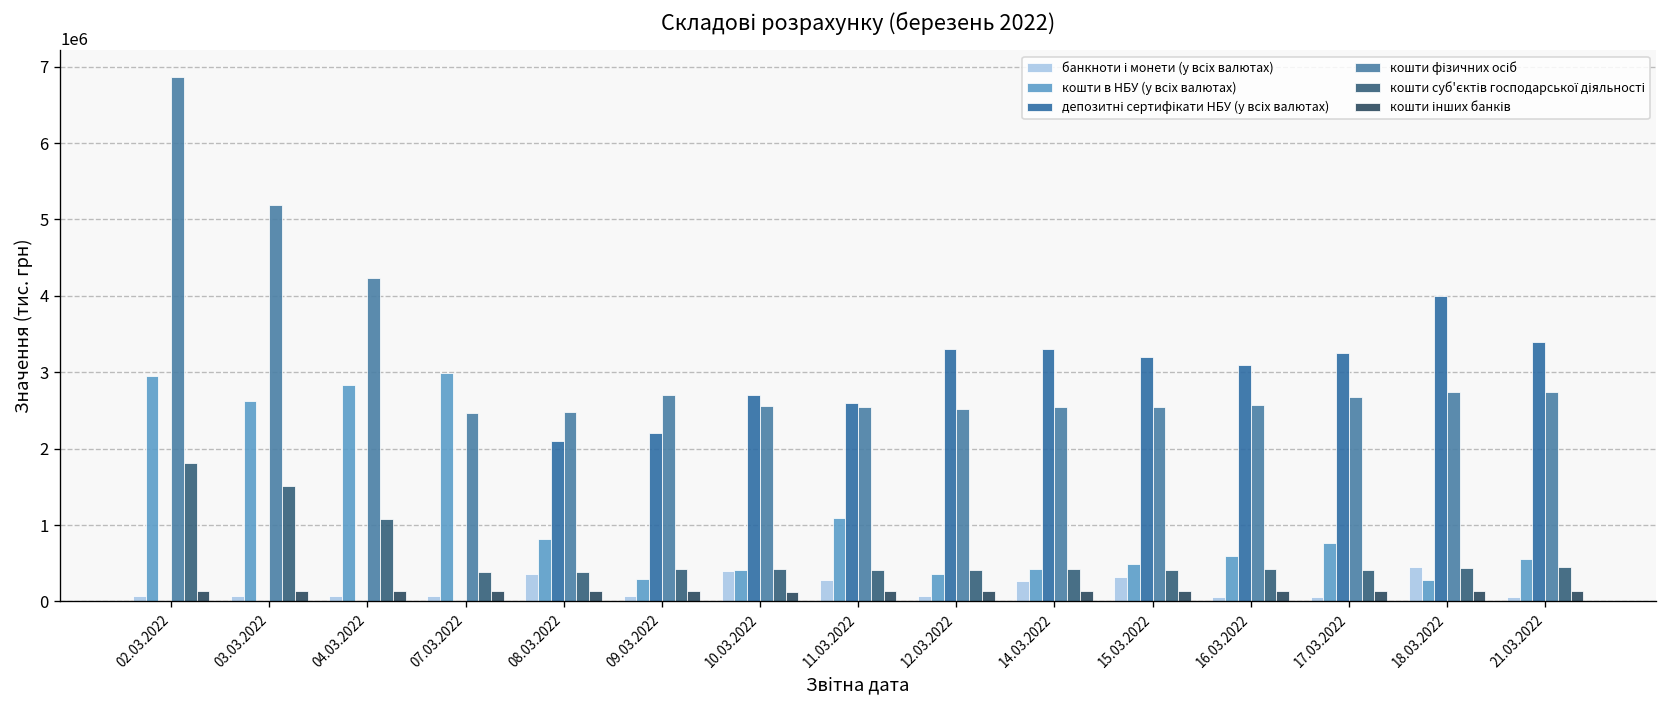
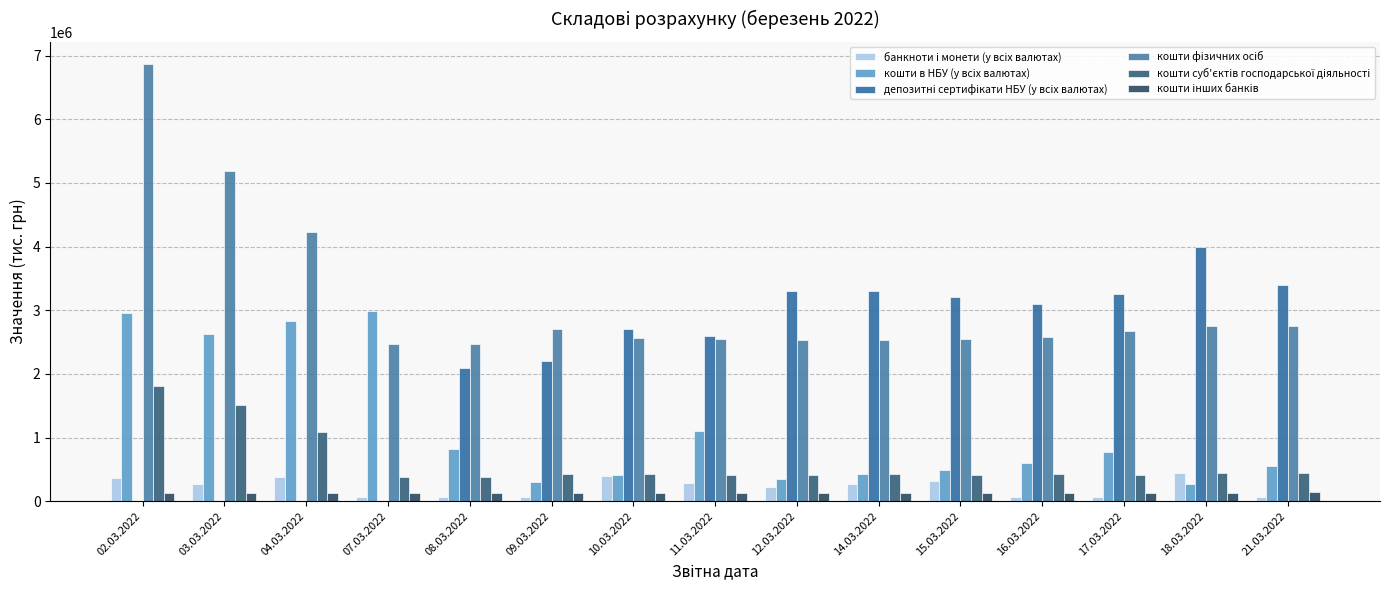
  {
    "банкноти і монети (у всіх валютах)": {
-     "02.03.2022": 100000,
-     "03.03.2022": 100000,
-     "04.03.2022": 100000,
+     "02.03.2022": 400000,
+     "03.03.2022": 300000,
+     "04.03.2022": 400000,
      "07.03.2022": 100000,
-     "08.03.2022": 400000,
+     "08.03.2022": 100000,
      "09.03.2022": 100000,
      "10.03.2022": 400000,
      "11.03.2022": 300000,
-     "12.03.2022": 100000,
+     "12.03.2022": 200000,
      "14.03.2022": 300000,
      "15.03.2022": 300000,
      "16.03.2022": 100000,
      "17.03.2022": 100000,
      "18.03.2022": 400000,
      "21.03.2022": 100000
    }
  }
